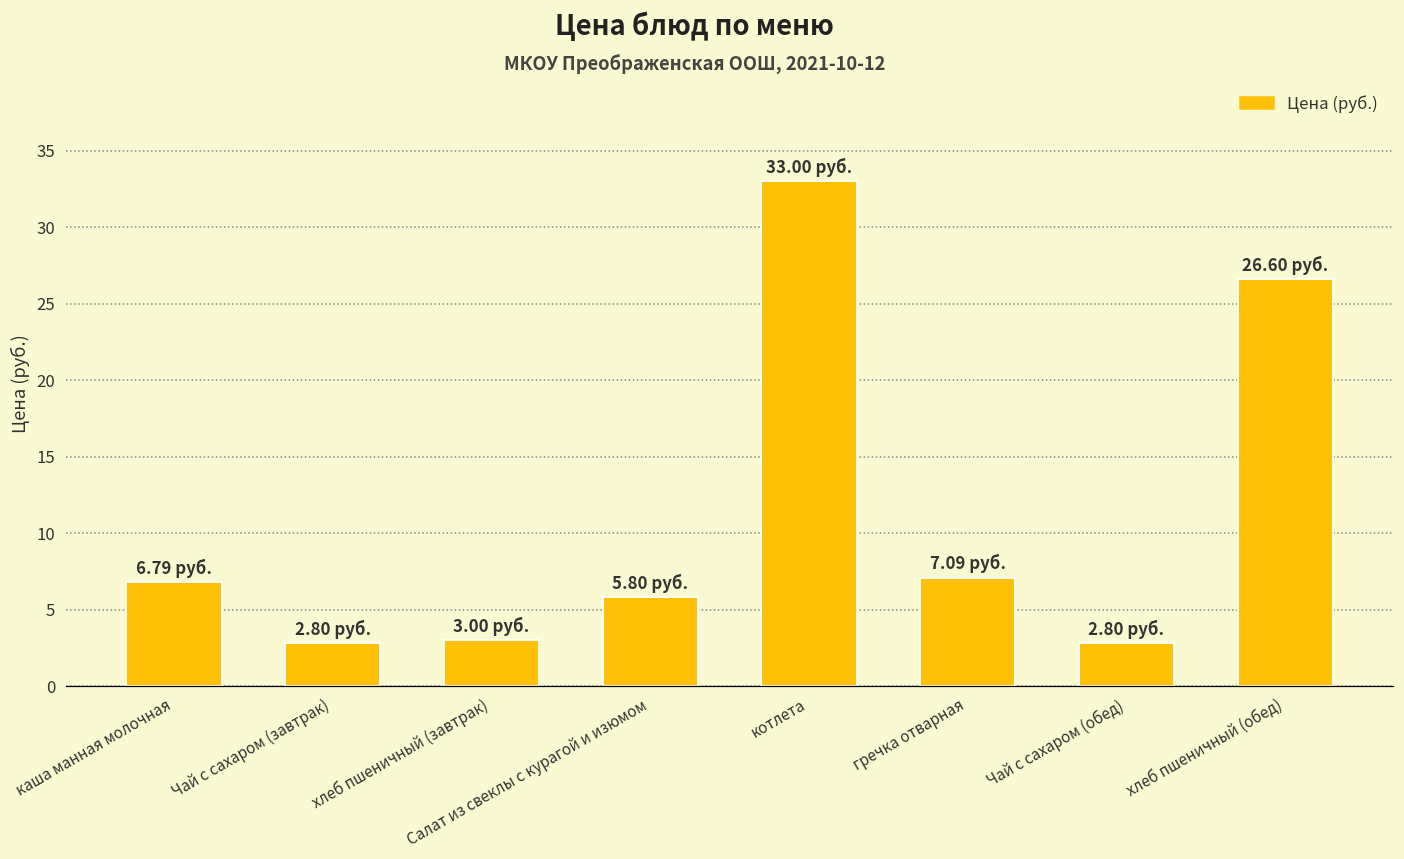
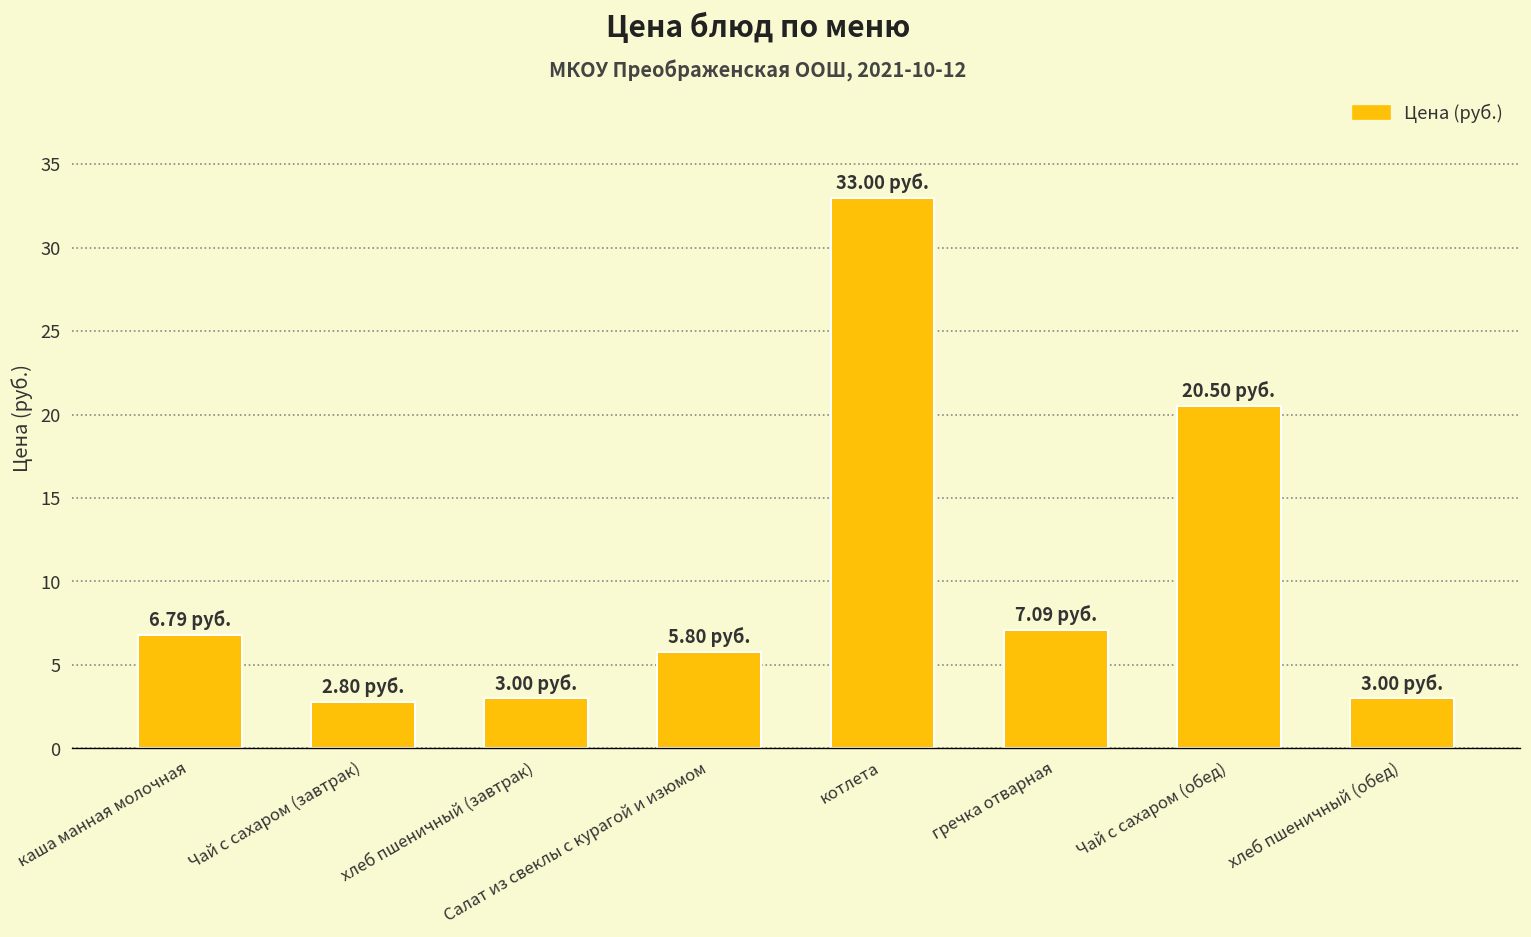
  {
    "каша манная молочная": 6.79,
    "Чай с сахаром (завтрак)": 2.80,
    "хлеб пшеничный (завтрак)": 3.00,
    "Салат из свеклы с курагой и изюмом": 5.80,
    "котлета": 33.00,
    "гречка отварная": 7.09,
-   "Чай с сахаром (обед)": 2.80,
-   "хлеб пшеничный (обед)": 26.60
+   "Чай с сахаром (обед)": 20.50,
+   "хлеб пшеничный (обед)": 3.00
  }
